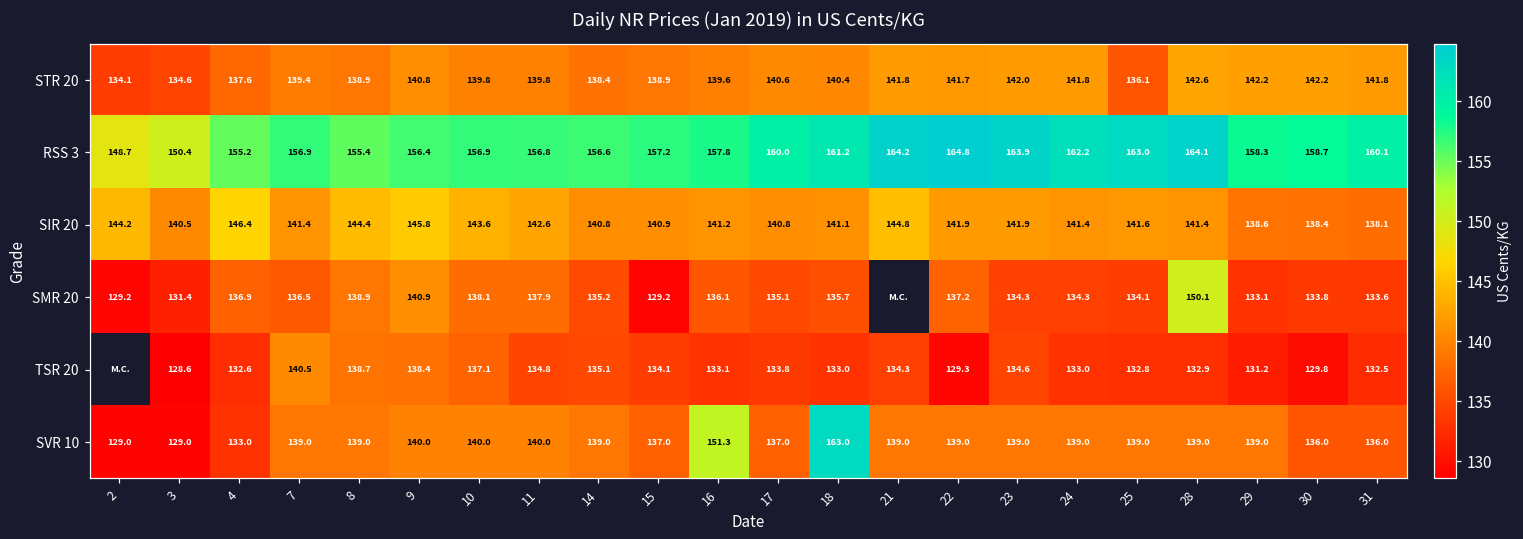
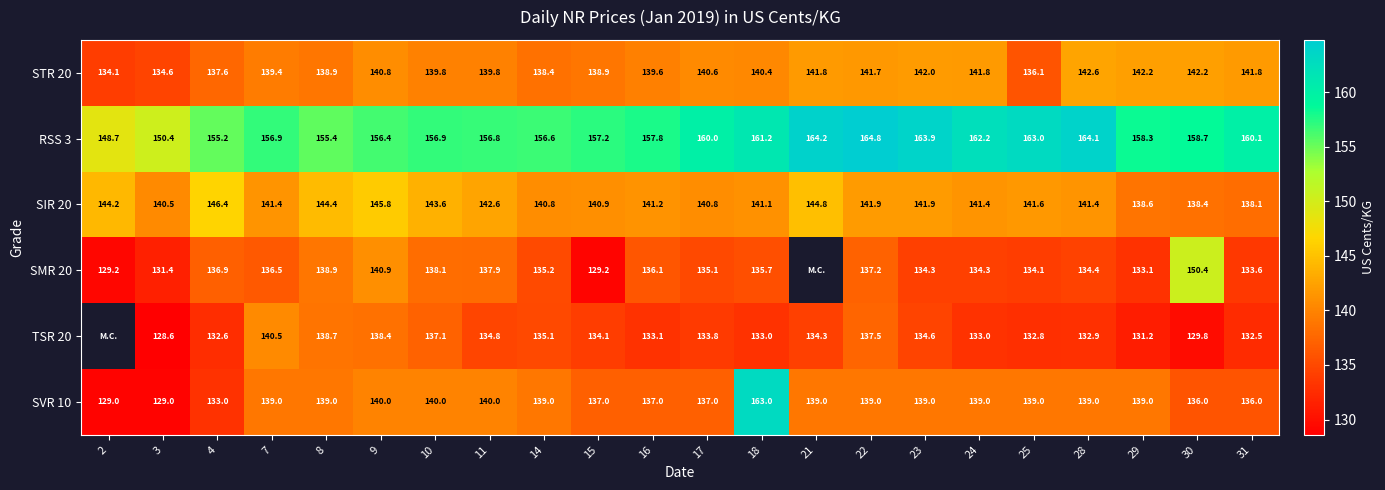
  {
    "STR 20": {
      "2": 134.1,
      "3": 134.6,
      "4": 137.6,
      "7": 139.4,
      "8": 138.9,
      "9": 140.8,
      "10": 139.8,
      "11": 139.8,
      "14": 138.4,
      "15": 138.9,
      "16": 139.6,
      "17": 140.6,
      "18": 140.4,
      "21": 141.8,
      "22": 141.7,
      "23": 142.0,
      "24": 141.8,
      "25": 136.1,
      "28": 142.6,
      "29": 142.2,
      "30": 142.2,
      "31": 141.8
    },
    "RSS 3": {
      "2": 148.7,
      "3": 150.4,
      "4": 155.2,
      "7": 156.9,
      "8": 155.4,
      "9": 156.4,
      "10": 156.9,
      "11": 156.8,
      "14": 156.6,
      "15": 157.2,
      "16": 157.8,
      "17": 160.0,
      "18": 161.2,
      "21": 164.2,
      "22": 164.8,
      "23": 163.9,
      "24": 162.2,
      "25": 163.0,
      "28": 164.1,
      "29": 158.3,
      "30": 158.7,
      "31": 160.1
    },
    "SIR 20": {
      "2": 144.2,
      "3": 140.5,
      "4": 146.4,
      "7": 141.4,
      "8": 144.4,
      "9": 145.8,
      "10": 143.6,
      "11": 142.6,
      "14": 140.8,
      "15": 140.9,
      "16": 141.2,
      "17": 140.8,
      "18": 141.1,
      "21": 144.8,
      "22": 141.9,
      "23": 141.9,
      "24": 141.4,
      "25": 141.6,
      "28": 141.4,
      "29": 138.6,
      "30": 138.4,
      "31": 138.1
    },
    "SMR 20": {
      "2": 129.2,
      "3": 131.4,
      "4": 136.9,
      "7": 136.5,
      "8": 138.9,
      "9": 140.9,
      "10": 138.1,
      "11": 137.9,
      "14": 135.2,
      "15": 129.2,
      "16": 136.1,
      "17": 135.1,
      "18": 135.7,
      "22": 137.2,
      "23": 134.3,
      "24": 134.3,
      "25": 134.1,
-     "28": 150.1,
+     "28": 134.4,
      "29": 133.1,
-     "30": 133.8,
+     "30": 150.4,
      "31": 133.6
    },
    "TSR 20": {
      "3": 128.6,
      "4": 132.6,
      "7": 140.5,
      "8": 138.7,
      "9": 138.4,
      "10": 137.1,
      "11": 134.8,
      "14": 135.1,
      "15": 134.1,
      "16": 133.1,
      "17": 133.8,
      "18": 133.0,
      "21": 134.3,
-     "22": 129.3,
+     "22": 137.5,
      "23": 134.6,
      "24": 133.0,
      "25": 132.8,
      "28": 132.9,
      "29": 131.2,
      "30": 129.8,
      "31": 132.5
    },
    "SVR 10": {
      "2": 129.0,
      "3": 129.0,
      "4": 133.0,
      "7": 139.0,
      "8": 139.0,
      "9": 140.0,
      "10": 140.0,
      "11": 140.0,
      "14": 139.0,
      "15": 137.0,
-     "16": 151.3,
+     "16": 137.0,
      "17": 137.0,
      "18": 163.0,
      "21": 139.0,
      "22": 139.0,
      "23": 139.0,
      "24": 139.0,
      "25": 139.0,
      "28": 139.0,
      "29": 139.0,
      "30": 136.0,
      "31": 136.0
    }
  }
